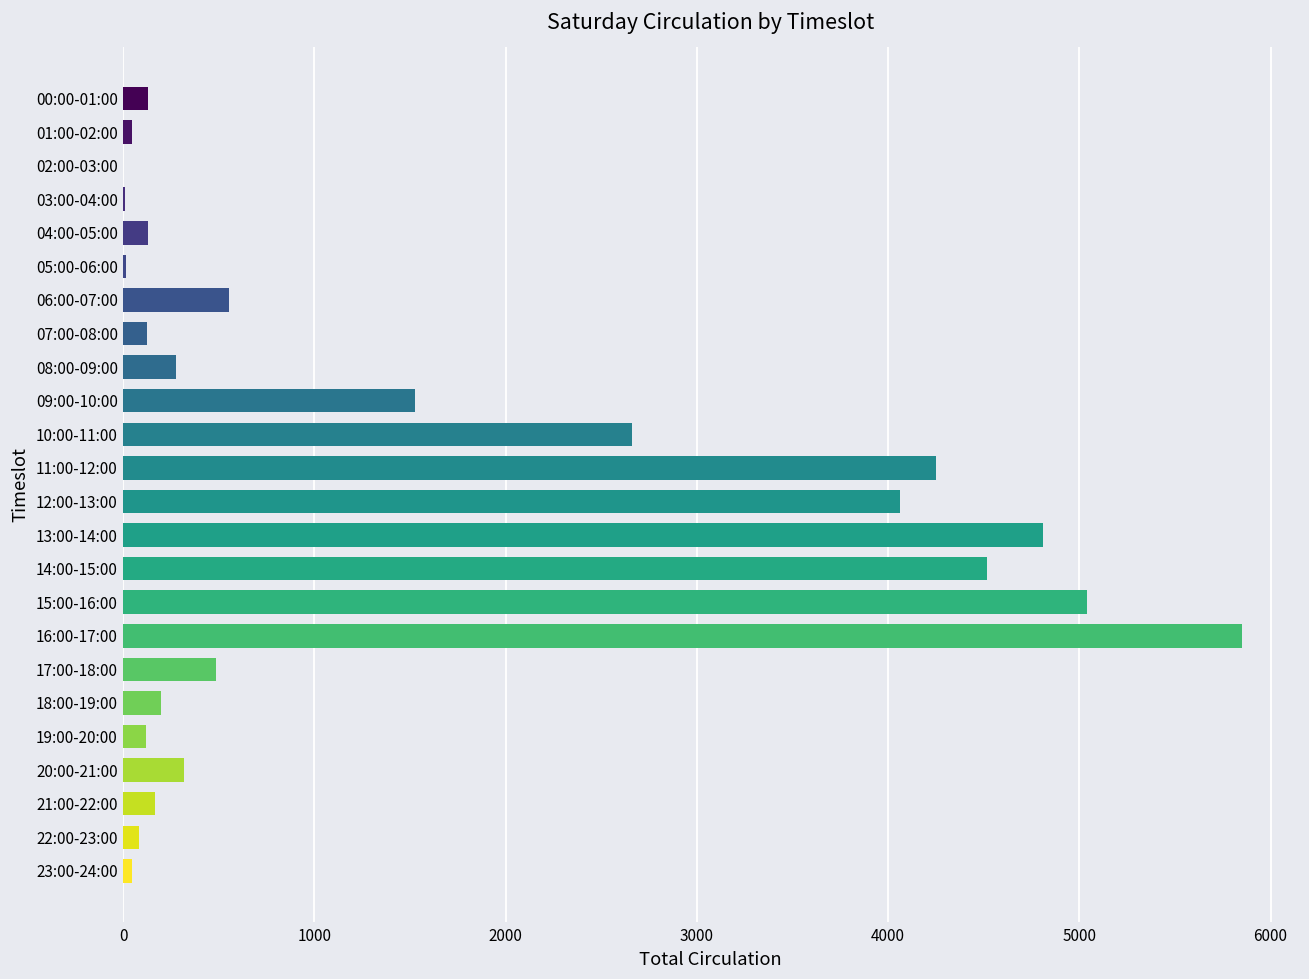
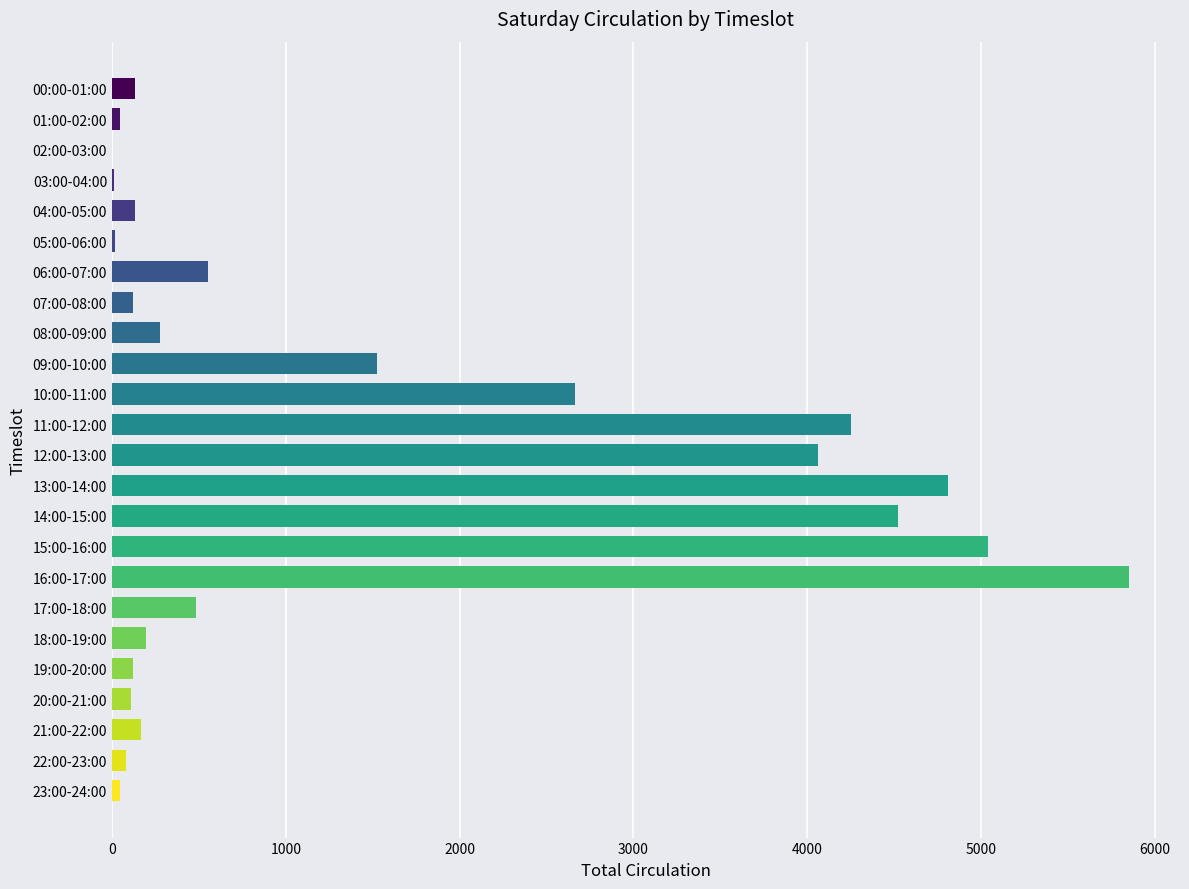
  {
    "00:00-01:00": 130,
    "01:00-02:00": 50,
    "02:00-03:00": 0,
    "04:00-05:00": 130,
    "05:00-06:00": 20,
    "06:00-07:00": 560,
    "07:00-08:00": 120,
    "08:00-09:00": 280,
    "09:00-10:00": 1530,
    "10:00-11:00": 2660,
    "11:00-12:00": 4250,
    "12:00-13:00": 4060,
    "13:00-14:00": 4810,
    "14:00-15:00": 4520,
    "15:00-16:00": 5040,
    "16:00-17:00": 5850,
    "17:00-18:00": 490,
    "18:00-19:00": 200,
    "19:00-20:00": 120,
-   "20:00-21:00": 320,
+   "20:00-21:00": 110,
    "21:00-22:00": 170,
    "22:00-23:00": 80,
    "23:00-24:00": 50
  }
